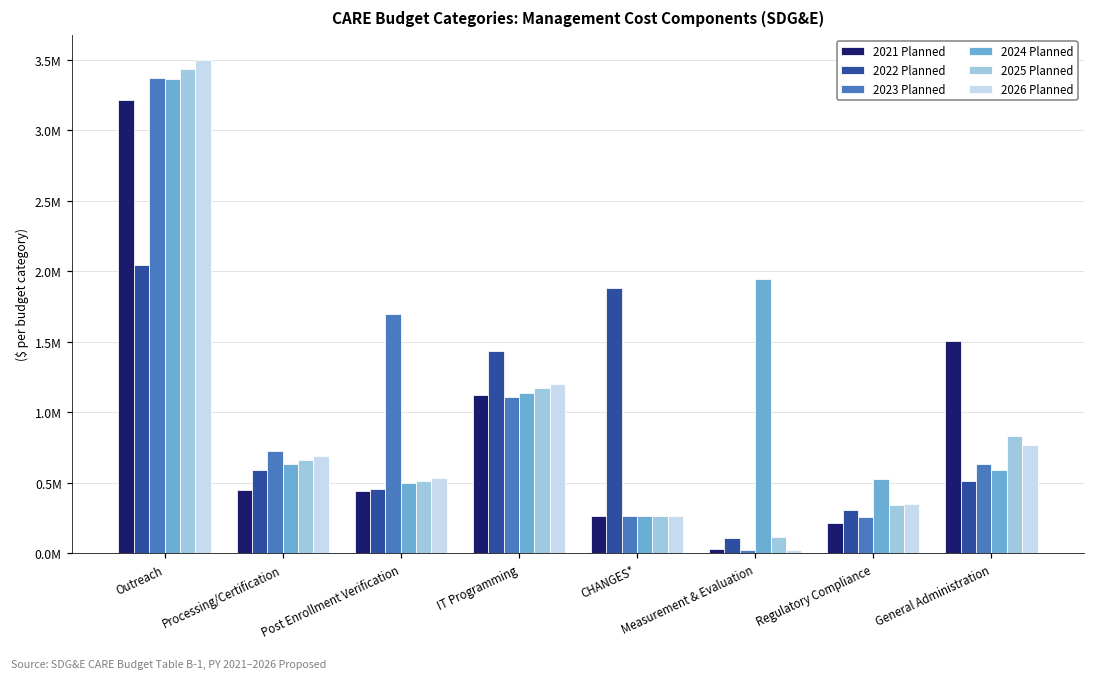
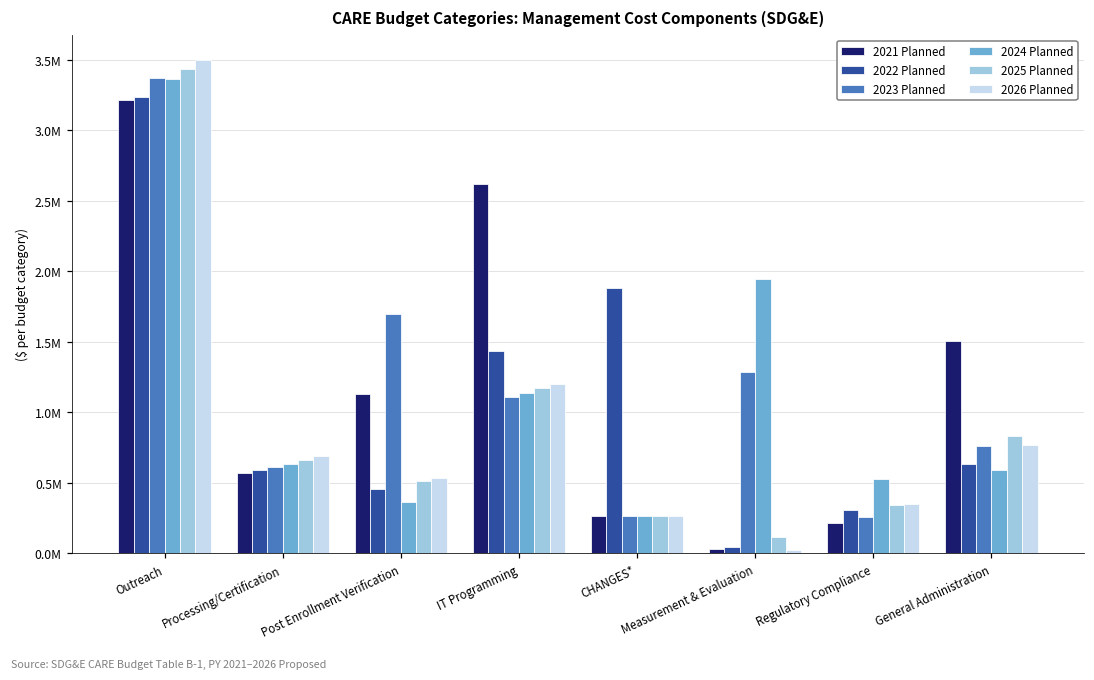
  {
    "2021 Planned": {
      "Outreach": 3210000,
-     "Processing/Certification": 450000,
-     "Post Enrollment Verification": 440000,
-     "IT Programming": 1120000,
+     "Processing/Certification": 560000,
+     "Post Enrollment Verification": 1130000,
+     "IT Programming": 2620000,
      "CHANGES*": 270000,
      "Measurement & Evaluation": 30000,
      "Regulatory Compliance": 210000,
      "General Administration": 1510000
    },
    "2022 Planned": {
-     "Outreach": 2040000,
+     "Outreach": 3240000,
      "Processing/Certification": 590000,
      "Post Enrollment Verification": 460000,
      "IT Programming": 1440000,
      "CHANGES*": 1880000,
-     "Measurement & Evaluation": 110000,
+     "Measurement & Evaluation": 50000,
      "Regulatory Compliance": 310000,
-     "General Administration": 510000
+     "General Administration": 630000
    },
    "2023 Planned": {
      "Outreach": 3370000,
-     "Processing/Certification": 730000,
+     "Processing/Certification": 610000,
      "Post Enrollment Verification": 1700000,
      "IT Programming": 1110000,
      "CHANGES*": 270000,
-     "Measurement & Evaluation": 20000,
+     "Measurement & Evaluation": 1290000,
      "Regulatory Compliance": 250000,
-     "General Administration": 630000
+     "General Administration": 760000
    },
    "2024 Planned": {
      "Outreach": 3370000,
      "Processing/Certification": 640000,
-     "Post Enrollment Verification": 490000,
+     "Post Enrollment Verification": 360000,
      "IT Programming": 1140000,
      "CHANGES*": 270000,
      "Measurement & Evaluation": 1950000,
      "Regulatory Compliance": 530000,
      "General Administration": 590000
    }
  }
